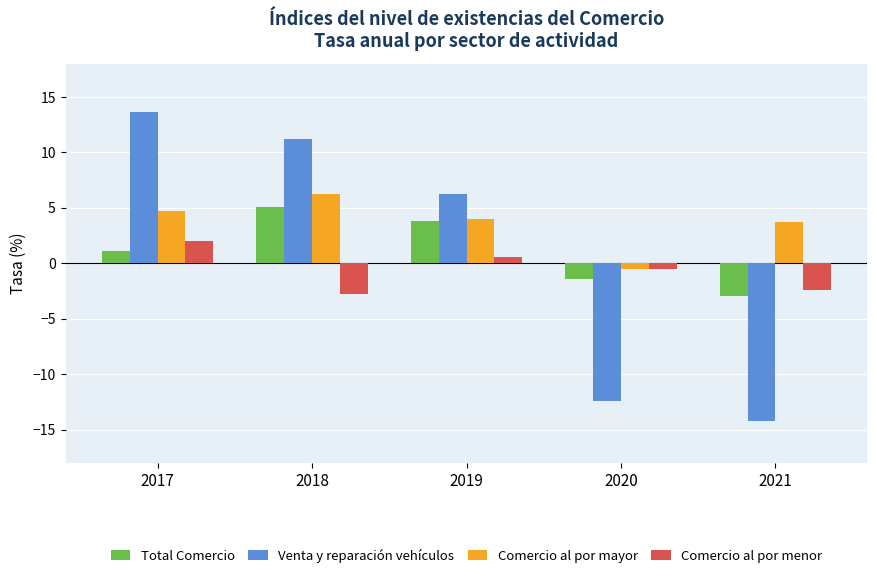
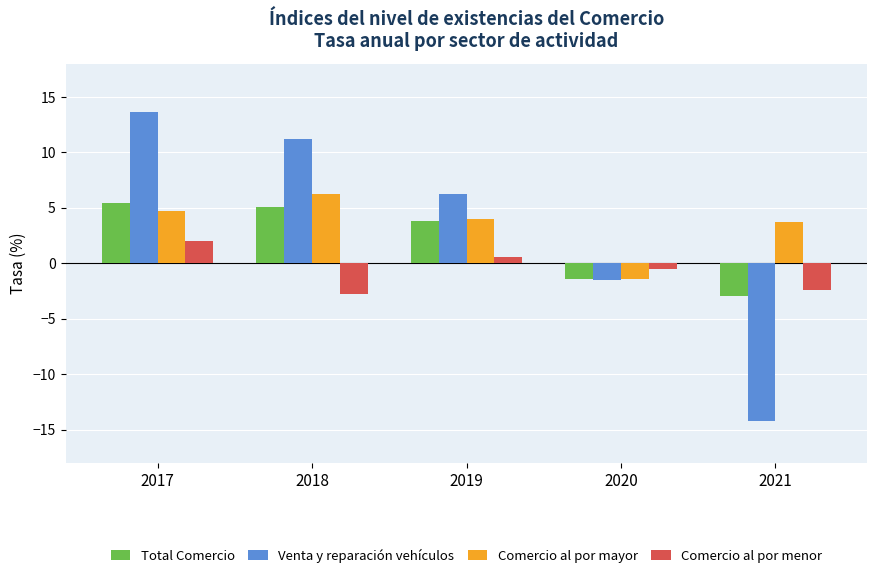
  {
    "Total Comercio": {
-     "2017": 1.1,
+     "2017": 5.4,
      "2018": 5.1,
      "2019": 3.8,
      "2020": -1.4,
      "2021": -3.0
    },
    "Venta y reparación vehículos": {
      "2017": 13.6,
      "2018": 11.2,
      "2019": 6.2,
-     "2020": -12.4,
+     "2020": -1.5,
      "2021": -14.2
    },
    "Comercio al por mayor": {
      "2017": 4.7,
      "2018": 6.2,
      "2019": 4.0,
-     "2020": -0.5,
+     "2020": -1.4,
      "2021": 3.7
    },
    "Comercio al por menor": {
      "2017": 2.0,
      "2018": -2.8,
      "2019": 0.6,
      "2020": -0.5,
      "2021": -2.4
    }
  }
